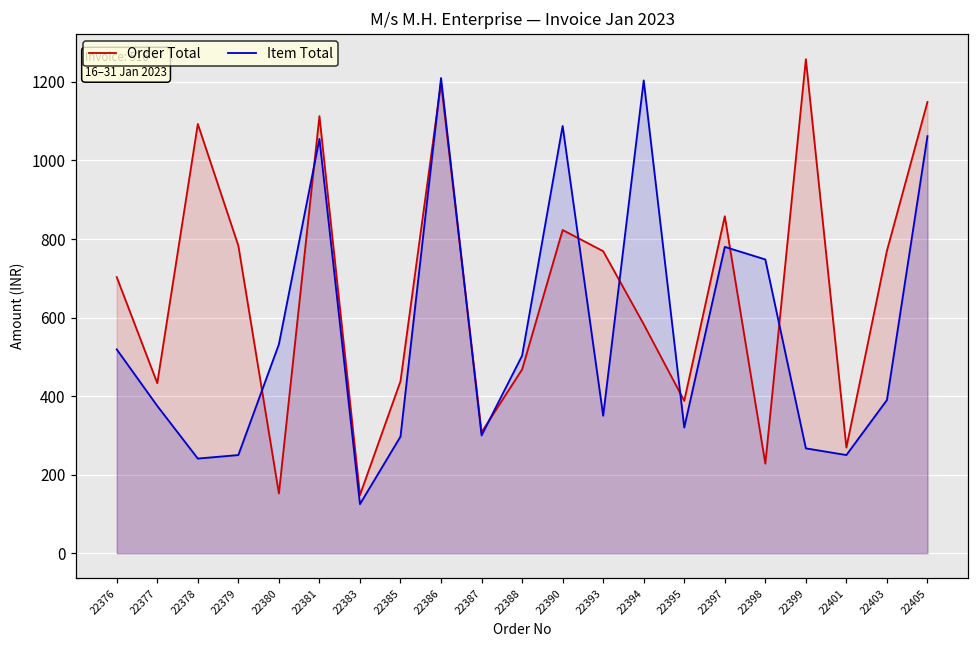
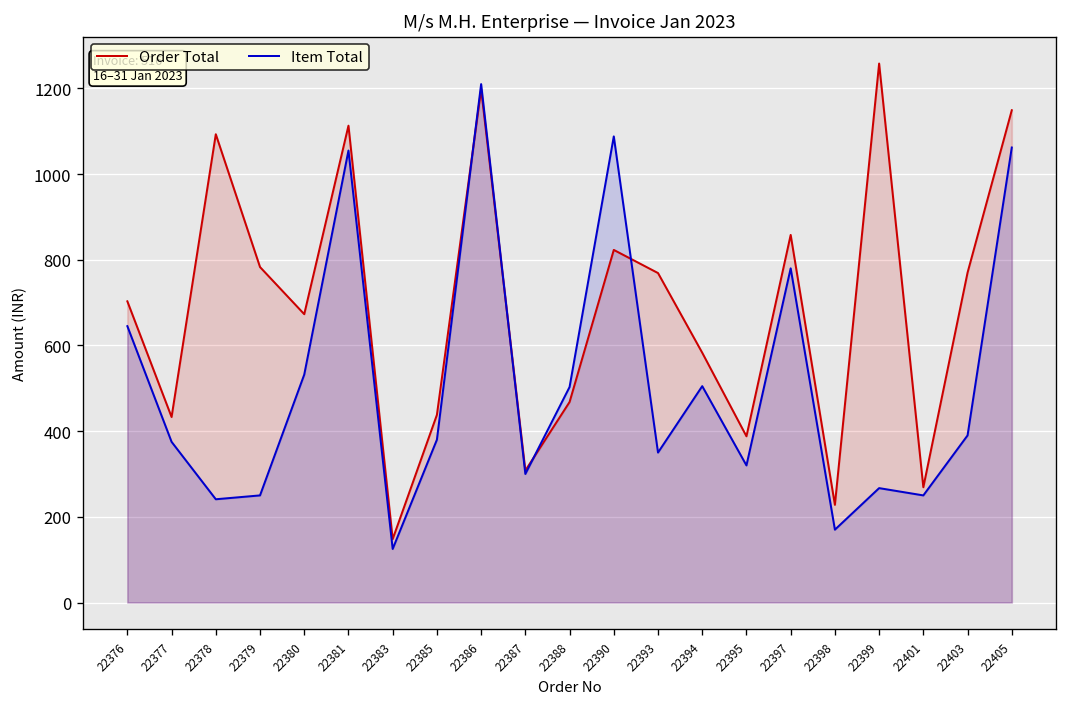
  {
    "Order Total": {
      "22376": 700,
      "22377": 430,
      "22378": 1090,
      "22379": 780,
-     "22380": 150,
+     "22380": 670,
      "22381": 1110,
      "22383": 150,
      "22385": 440,
      "22386": 1200,
      "22387": 310,
      "22388": 470,
      "22390": 820,
      "22393": 770,
      "22394": 580,
      "22395": 390,
      "22397": 860,
      "22398": 230,
      "22399": 1260,
      "22401": 270,
      "22403": 770,
      "22405": 1150
    },
    "Item Total": {
-     "22376": 520,
+     "22376": 650,
      "22377": 380,
      "22378": 240,
      "22379": 250,
      "22380": 530,
      "22381": 1060,
      "22383": 130,
-     "22385": 300,
+     "22385": 380,
      "22386": 1210,
      "22387": 300,
      "22388": 500,
      "22390": 1090,
      "22393": 350,
-     "22394": 1200,
+     "22394": 510,
      "22395": 320,
      "22397": 780,
-     "22398": 750,
+     "22398": 170,
      "22399": 270,
      "22401": 250,
      "22403": 390,
      "22405": 1060
    }
  }
